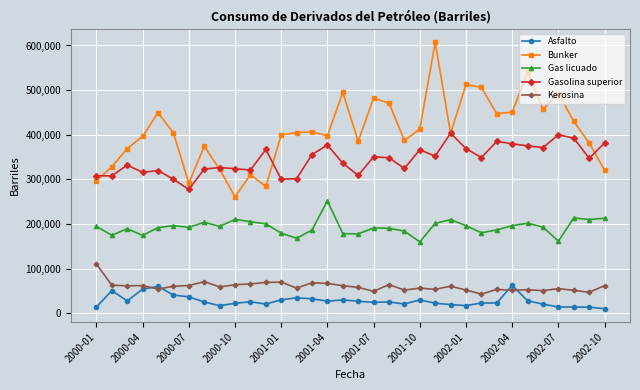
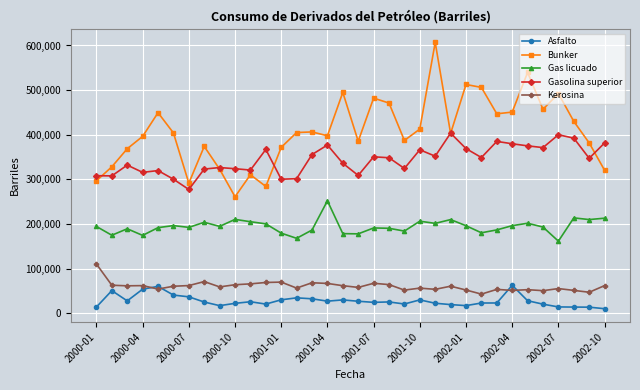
  {
    "Asfalto": {
      "2000-01": "10,000",
      "2000-04": "50,000",
      "2000-07": "40,000",
      "2000-10": "20,000",
      "2001-01": "30,000",
      "2001-04": "30,000",
      "2001-07": "20,000",
      "2001-10": "30,000",
      "2002-01": "20,000",
      "2002-04": "60,000",
      "2002-07": "10,000",
      "2002-10": "10,000"
    },
    "Bunker": {
      "2000-01": "300,000",
      "2000-04": "400,000",
      "2000-07": "290,000",
      "2000-10": "260,000",
-     "2001-01": "400,000",
+     "2001-01": "370,000",
      "2001-04": "400,000",
      "2001-07": "480,000",
      "2001-10": "410,000",
      "2002-01": "510,000",
      "2002-04": "450,000",
      "2002-10": "320,000"
    },
    "Gas licuado": {
      "2000-01": "190,000",
      "2000-04": "170,000",
      "2000-07": "190,000",
      "2000-10": "210,000",
      "2001-01": "180,000",
      "2001-04": "250,000",
      "2001-07": "190,000",
-     "2001-10": "160,000",
+     "2001-10": "210,000",
      "2002-01": "200,000",
      "2002-04": "200,000",
      "2002-07": "160,000",
      "2002-10": "210,000"
    },
    "Gasolina superior": {
      "2000-01": "310,000",
      "2000-04": "320,000",
      "2000-07": "280,000",
      "2000-10": "320,000",
      "2001-01": "300,000",
      "2001-04": "380,000",
      "2001-07": "350,000",
      "2001-10": "370,000",
      "2002-01": "370,000",
      "2002-04": "380,000",
      "2002-07": "400,000",
      "2002-10": "380,000"
    },
    "Kerosina": {
      "2000-01": "110,000",
      "2000-04": "60,000",
      "2000-07": "60,000",
      "2000-10": "60,000",
      "2001-01": "70,000",
      "2001-04": "70,000",
-     "2001-07": "50,000",
+     "2001-07": "70,000",
      "2001-10": "60,000",
      "2002-01": "50,000",
      "2002-04": "50,000",
      "2002-07": "60,000",
      "2002-10": "60,000"
    }
  }
